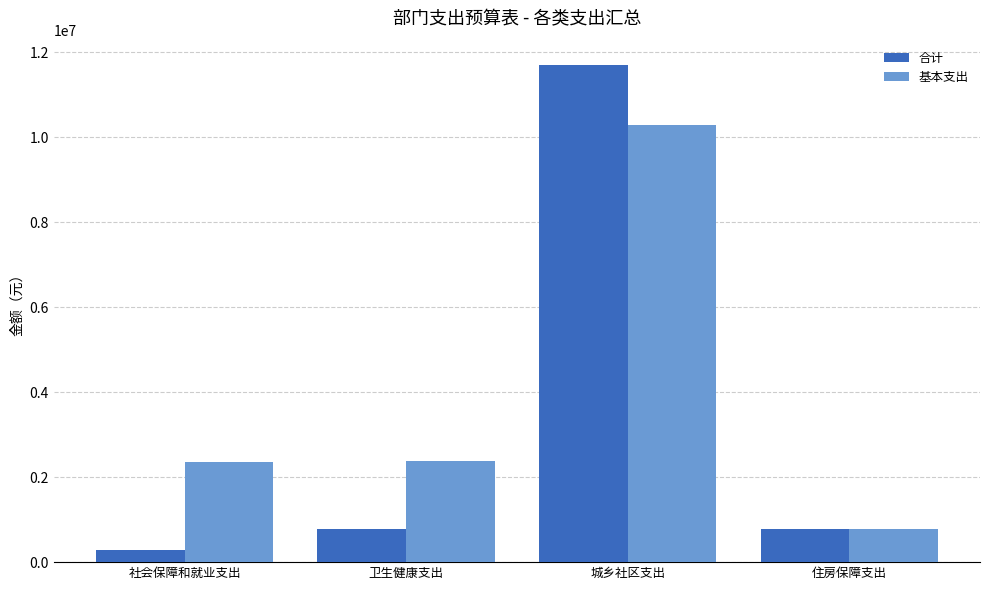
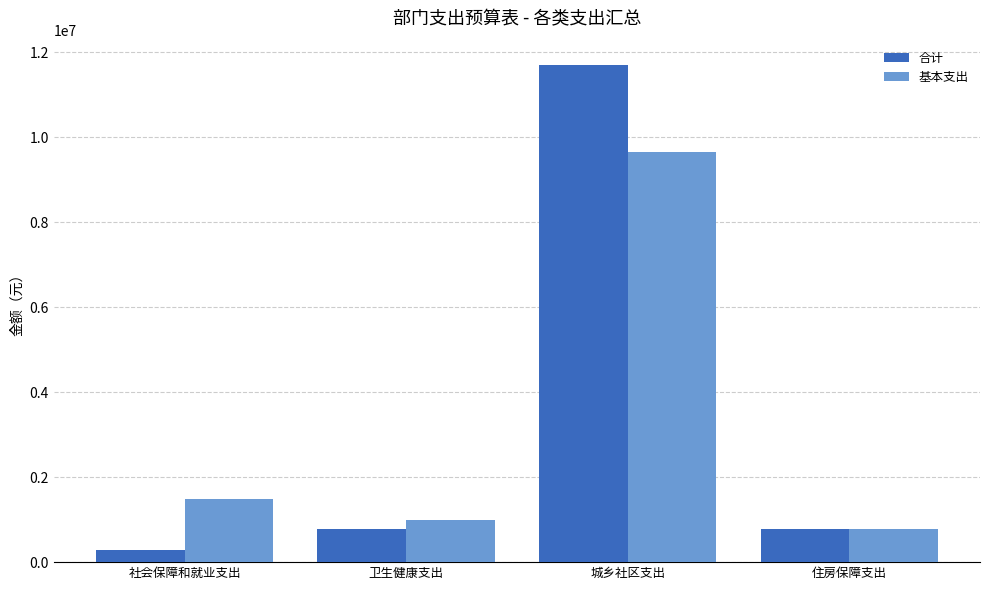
  {
    "合计": {
      "社会保障和就业支出": 300000,
      "卫生健康支出": 800000,
      "城乡社区支出": 11700000,
      "住房保障支出": 800000
    },
    "基本支出": {
-     "社会保障和就业支出": 2400000,
-     "卫生健康支出": 2400000,
-     "城乡社区支出": 10300000,
+     "社会保障和就业支出": 1500000,
+     "卫生健康支出": 1000000,
+     "城乡社区支出": 9700000,
      "住房保障支出": 800000
    }
  }
